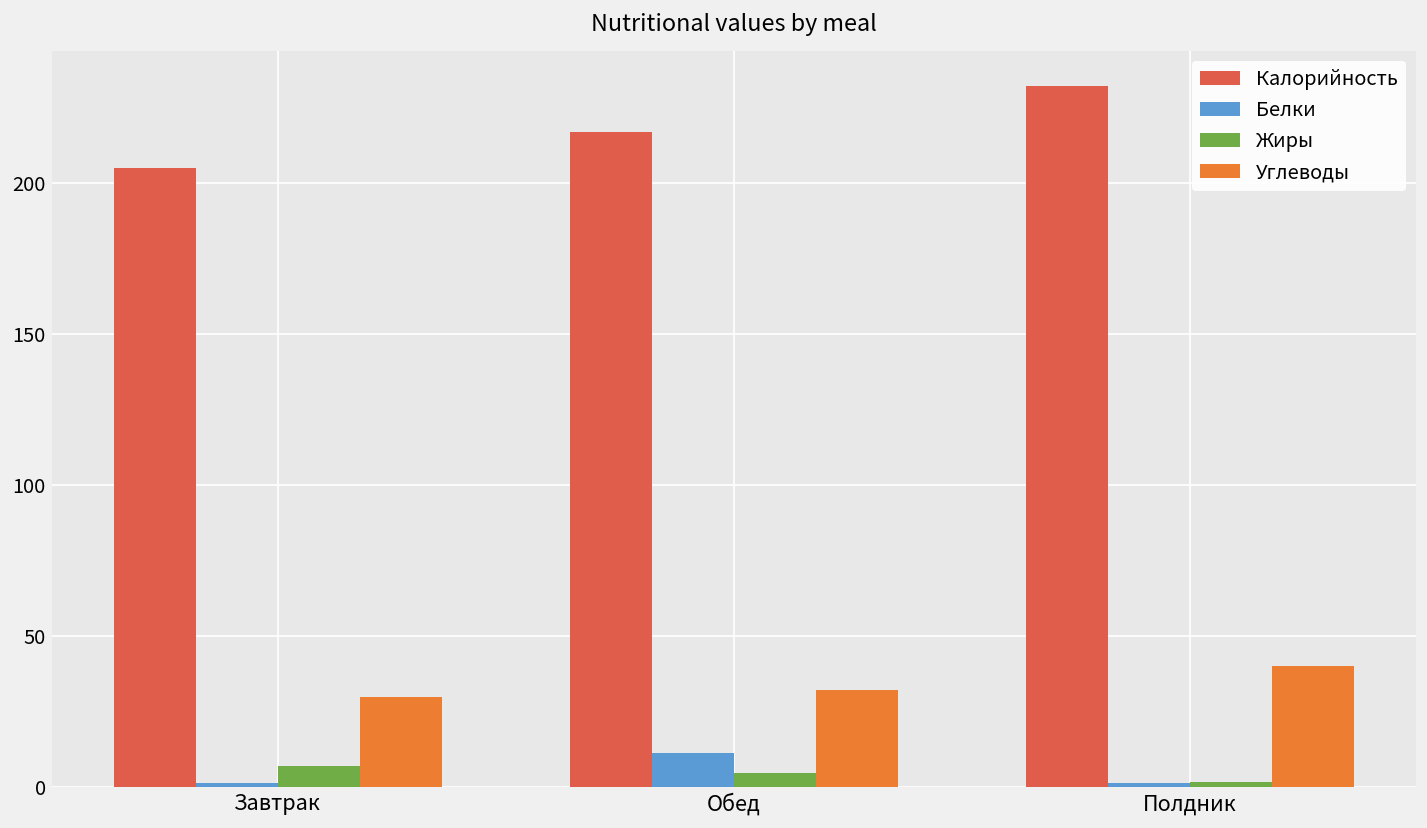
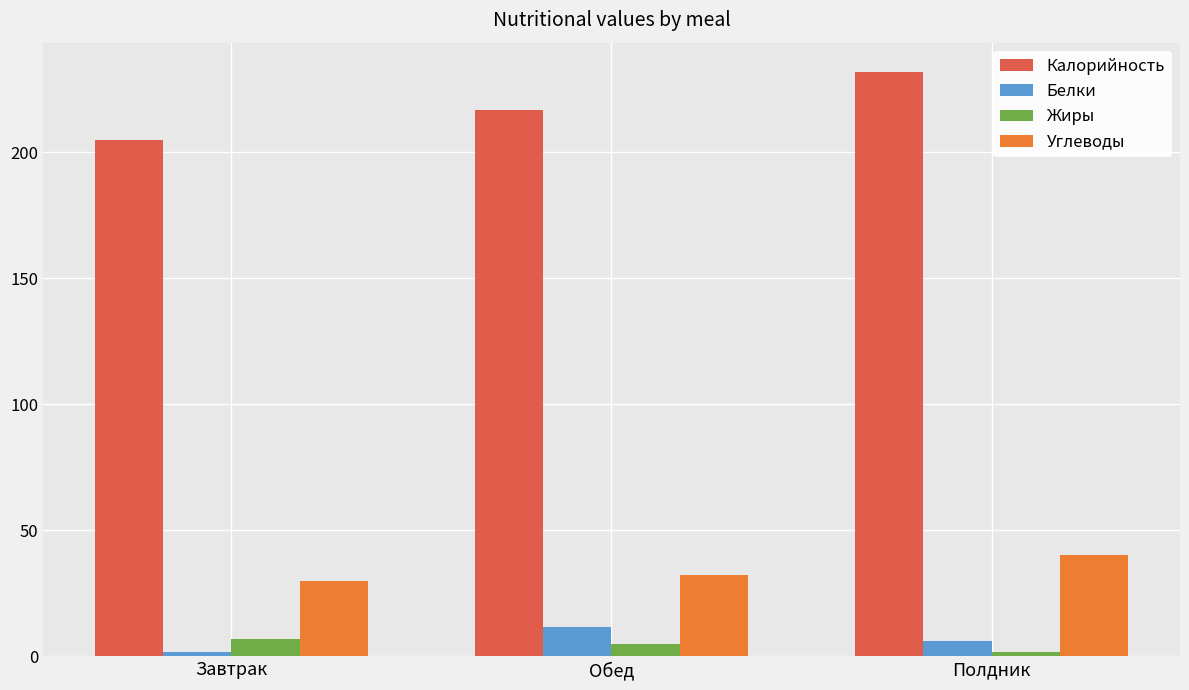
  {
    "Белки": {
      "Завтрак": 2,
      "Обед": 12,
-     "Полдник": 2
+     "Полдник": 6
    },
    "Жиры": {
      "Завтрак": 7,
      "Обед": 5,
      "Полдник": 2
    }
  }
